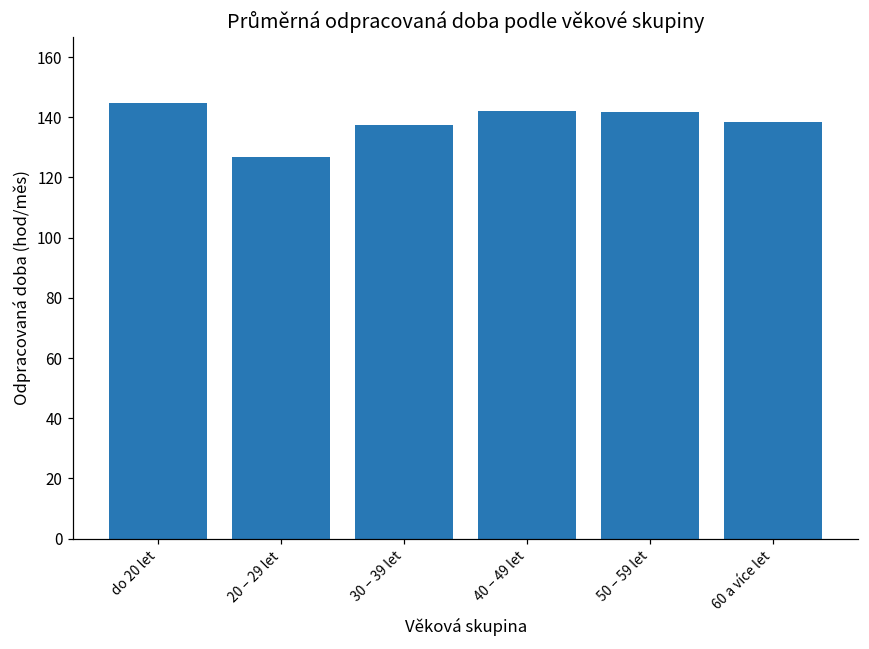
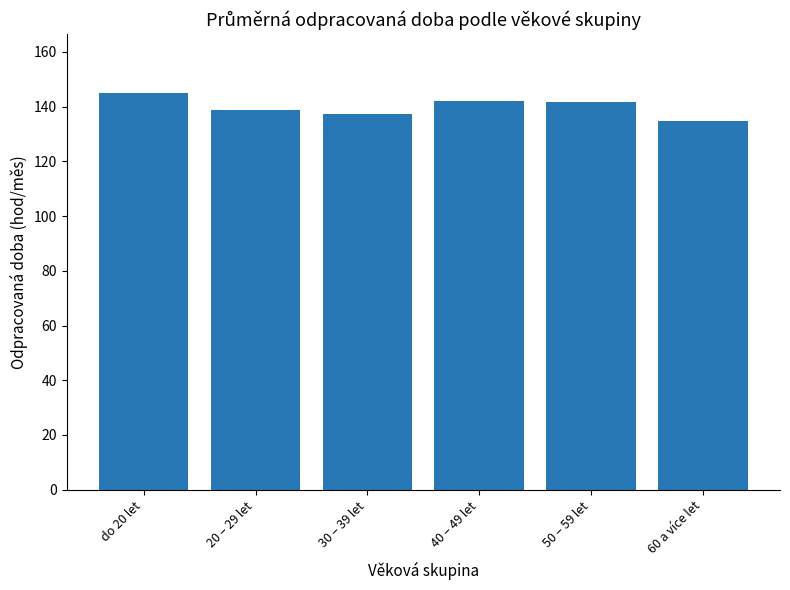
  {
    "do 20 let": 145,
-   "20 – 29 let": 127,
+   "20 – 29 let": 139,
    "30 – 39 let": 137,
    "40 – 49 let": 142,
    "50 – 59 let": 142,
-   "60 a více let": 138
+   "60 a více let": 135
  }
